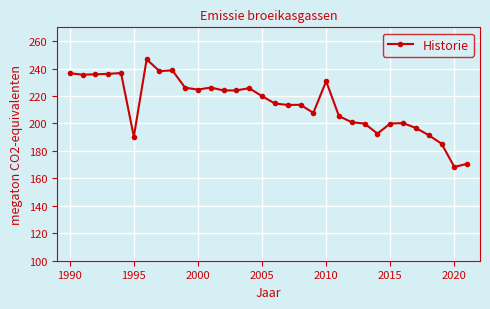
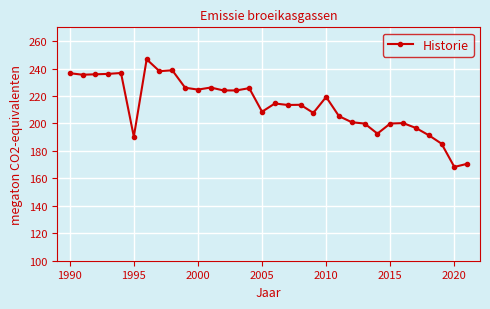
  {
    "1990": 237,
    "1995": 190,
    "2000": 225,
-   "2005": 220,
-   "2010": 231,
+   "2005": 209,
+   "2010": 219,
    "2015": 200,
    "2020": 168
  }
